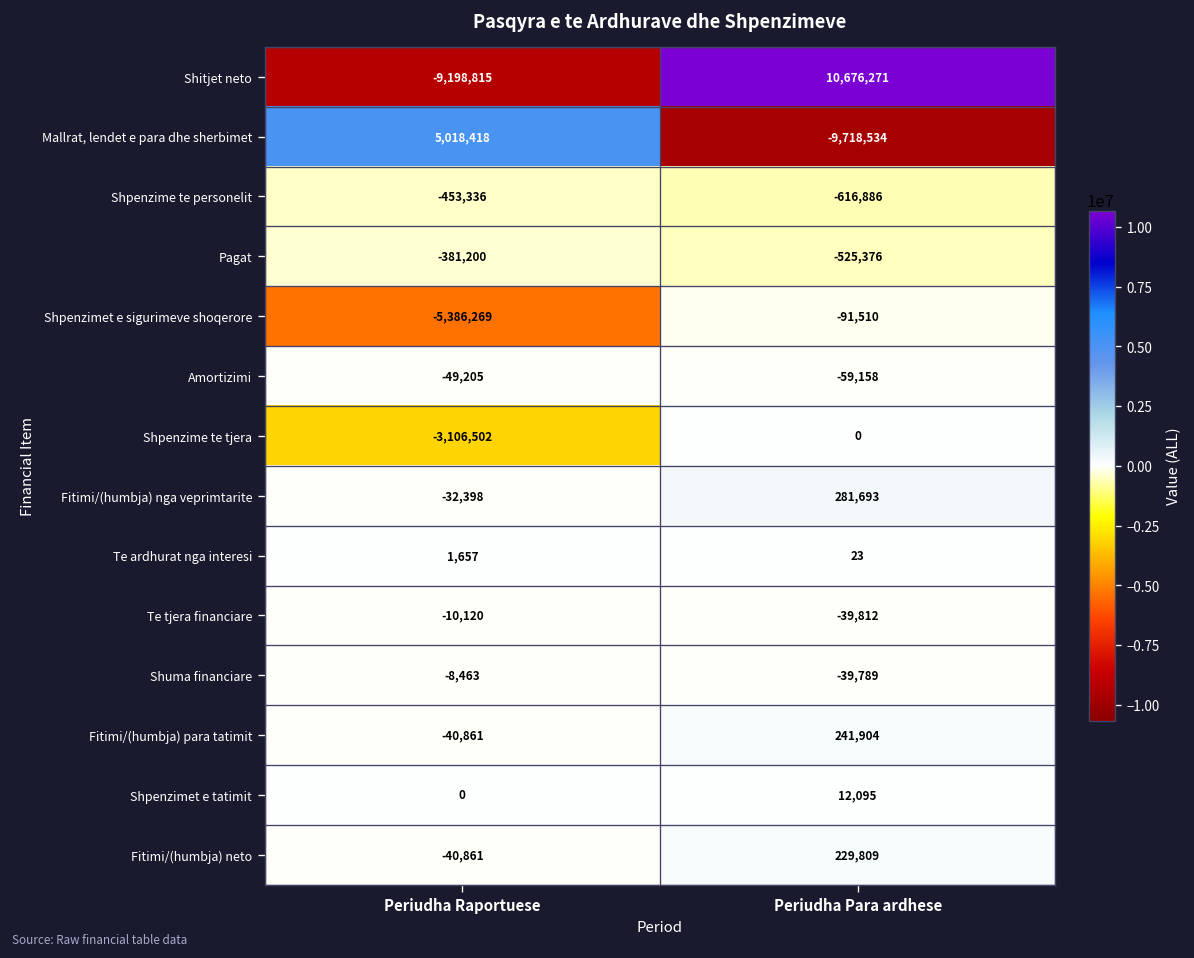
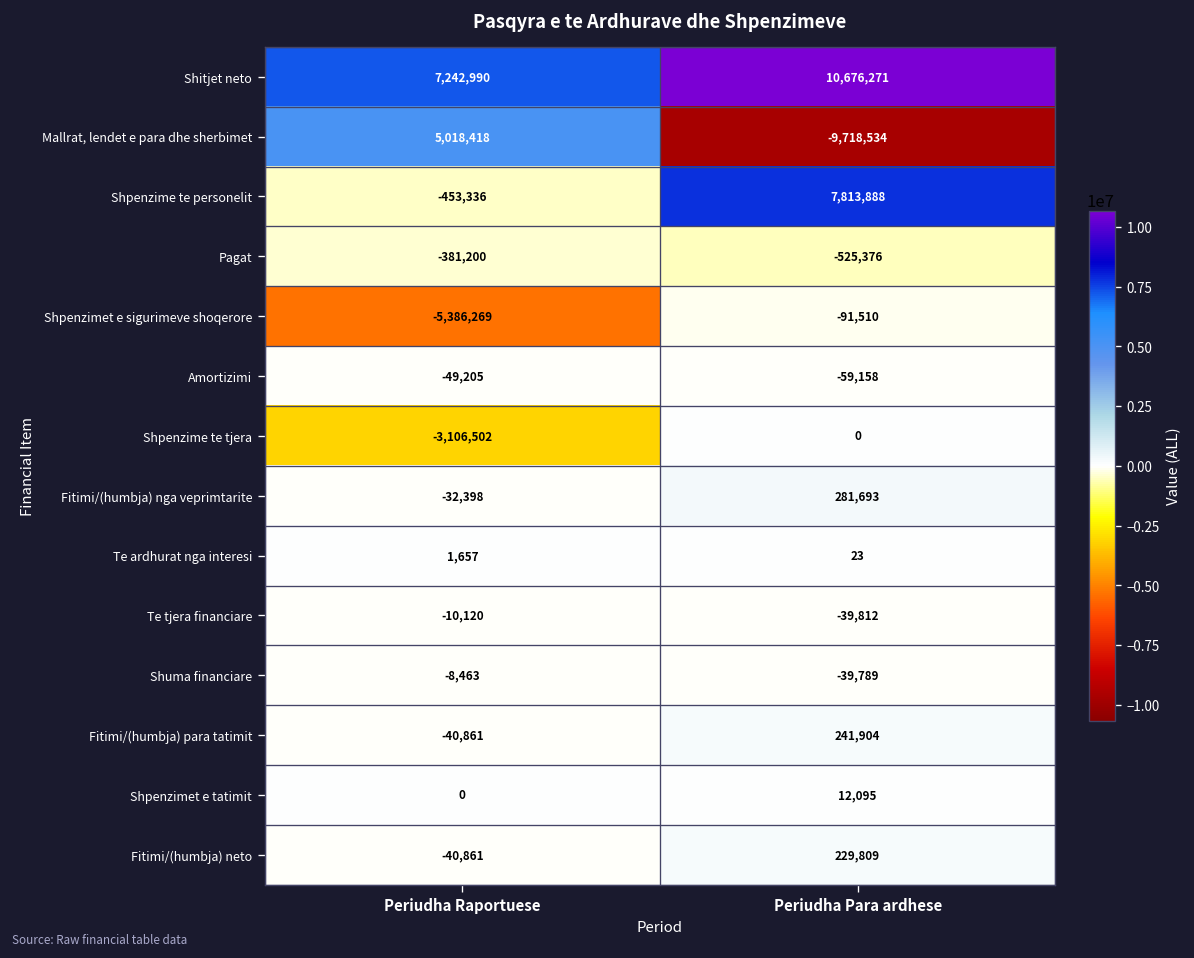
  {
    "Shitjet neto": {
-     "Periudha Raportuese": "-9,198,815",
+     "Periudha Raportuese": "7,242,990",
      "Periudha Para ardhese": "10,676,271"
    },
    "Mallrat, lendet e para dhe sherbimet": {
      "Periudha Raportuese": "5,018,418",
      "Periudha Para ardhese": "-9,718,534"
    },
    "Shpenzime te personelit": {
      "Periudha Raportuese": "-453,336",
-     "Periudha Para ardhese": "-616,886"
+     "Periudha Para ardhese": "7,813,888"
    },
    "Pagat": {
      "Periudha Raportuese": "-381,200",
      "Periudha Para ardhese": "-525,376"
    },
    "Shpenzimet e sigurimeve shoqerore": {
      "Periudha Raportuese": "-5,386,269",
      "Periudha Para ardhese": "-91,510"
    },
    "Amortizimi": {
      "Periudha Raportuese": "-49,205",
      "Periudha Para ardhese": "-59,158"
    },
    "Shpenzime te tjera": {
      "Periudha Raportuese": "-3,106,502",
      "Periudha Para ardhese": "0"
    },
    "Fitimi/(humbja) nga veprimtarite": {
      "Periudha Raportuese": "-32,398",
      "Periudha Para ardhese": "281,693"
    },
    "Te ardhurat nga interesi": {
      "Periudha Raportuese": "1,657",
      "Periudha Para ardhese": "23"
    },
    "Te tjera financiare": {
      "Periudha Raportuese": "-10,120",
      "Periudha Para ardhese": "-39,812"
    },
    "Shuma financiare": {
      "Periudha Raportuese": "-8,463",
      "Periudha Para ardhese": "-39,789"
    },
    "Fitimi/(humbja) para tatimit": {
      "Periudha Raportuese": "-40,861",
      "Periudha Para ardhese": "241,904"
    },
    "Shpenzimet e tatimit": {
      "Periudha Raportuese": "0",
      "Periudha Para ardhese": "12,095"
    },
    "Fitimi/(humbja) neto": {
      "Periudha Raportuese": "-40,861",
      "Periudha Para ardhese": "229,809"
    }
  }
